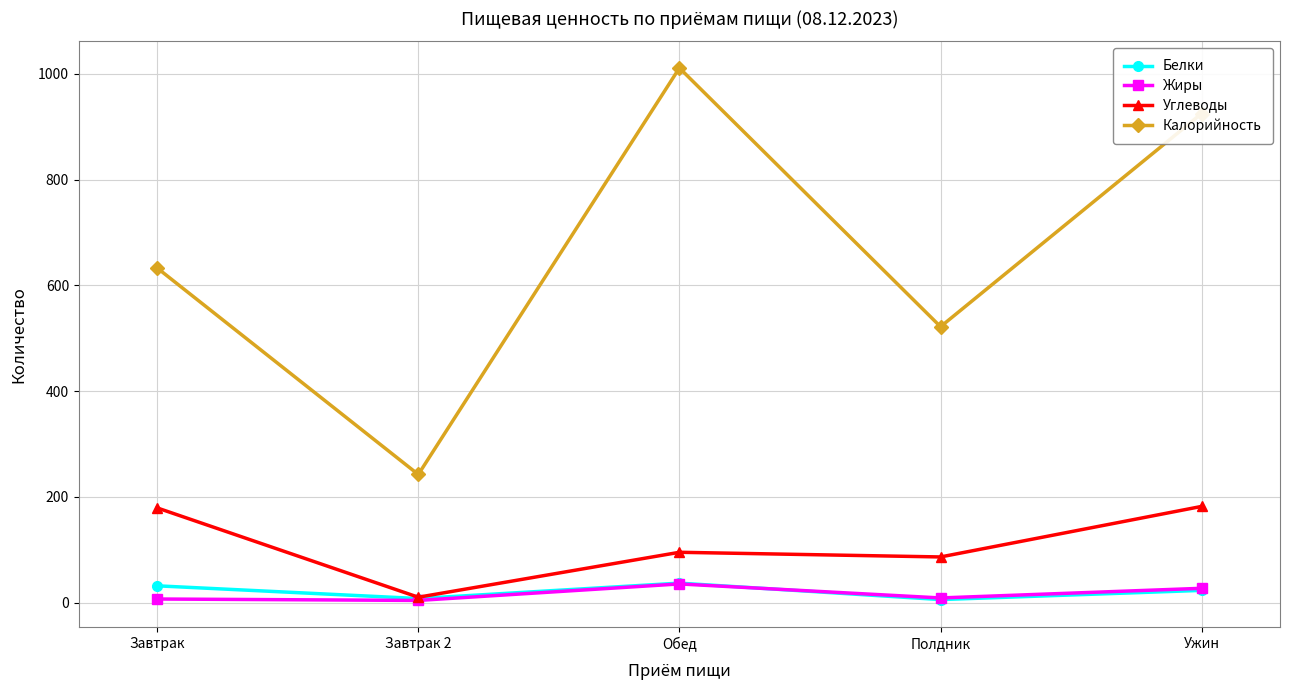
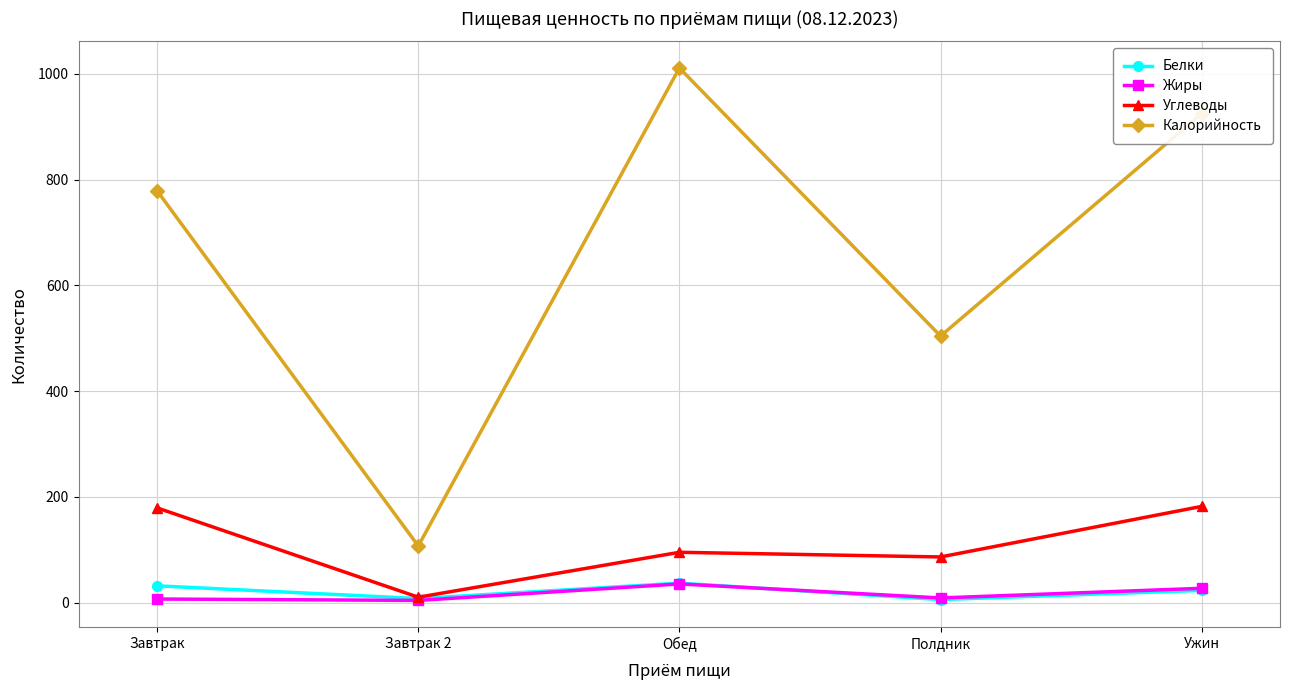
  {
    "Белки": {
      "Завтрак": 30
    },
    "Жиры": {
      "Завтрак": 10
    },
    "Углеводы": {
      "Завтрак": 180,
      "Обед": 100,
      "Полдник": 90,
      "Ужин": 180
    },
    "Калорийность": {
-     "Завтрак": 630,
-     "Завтрак 2": 240,
+     "Завтрак": 780,
+     "Завтрак 2": 110,
      "Обед": 1010,
-     "Полдник": 520
+     "Полдник": 500
    }
  }
